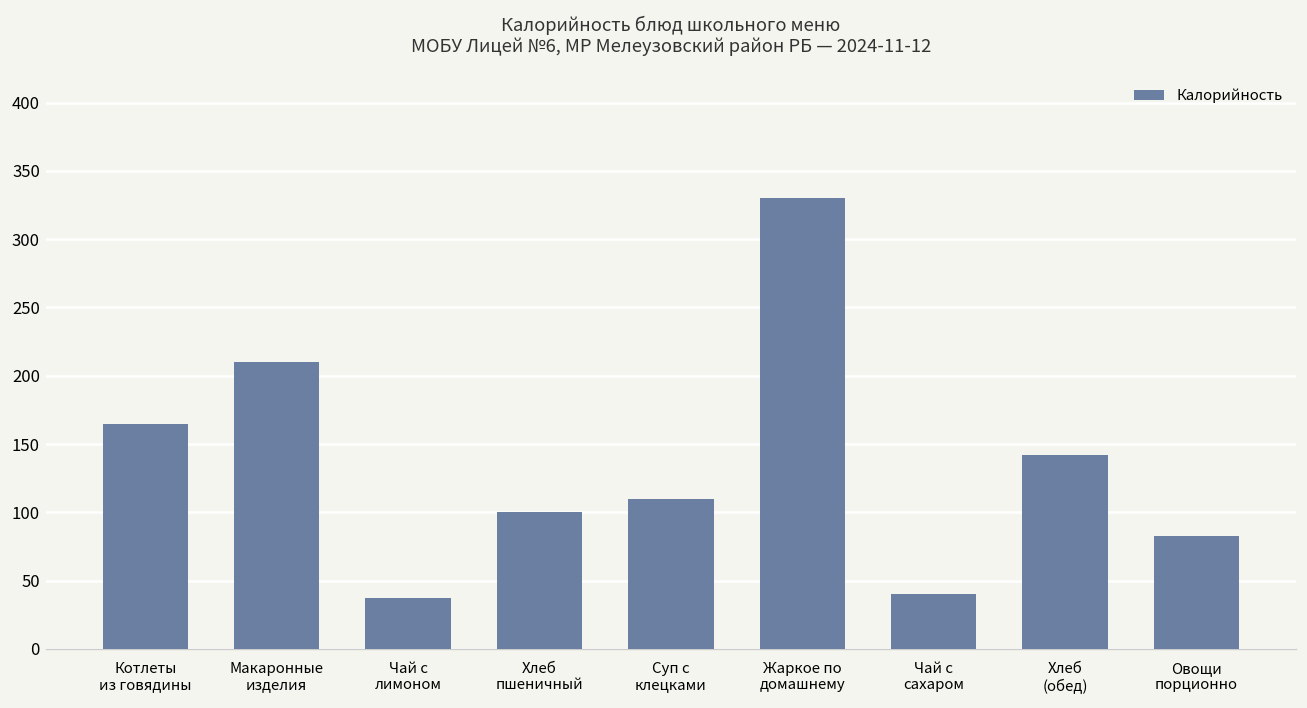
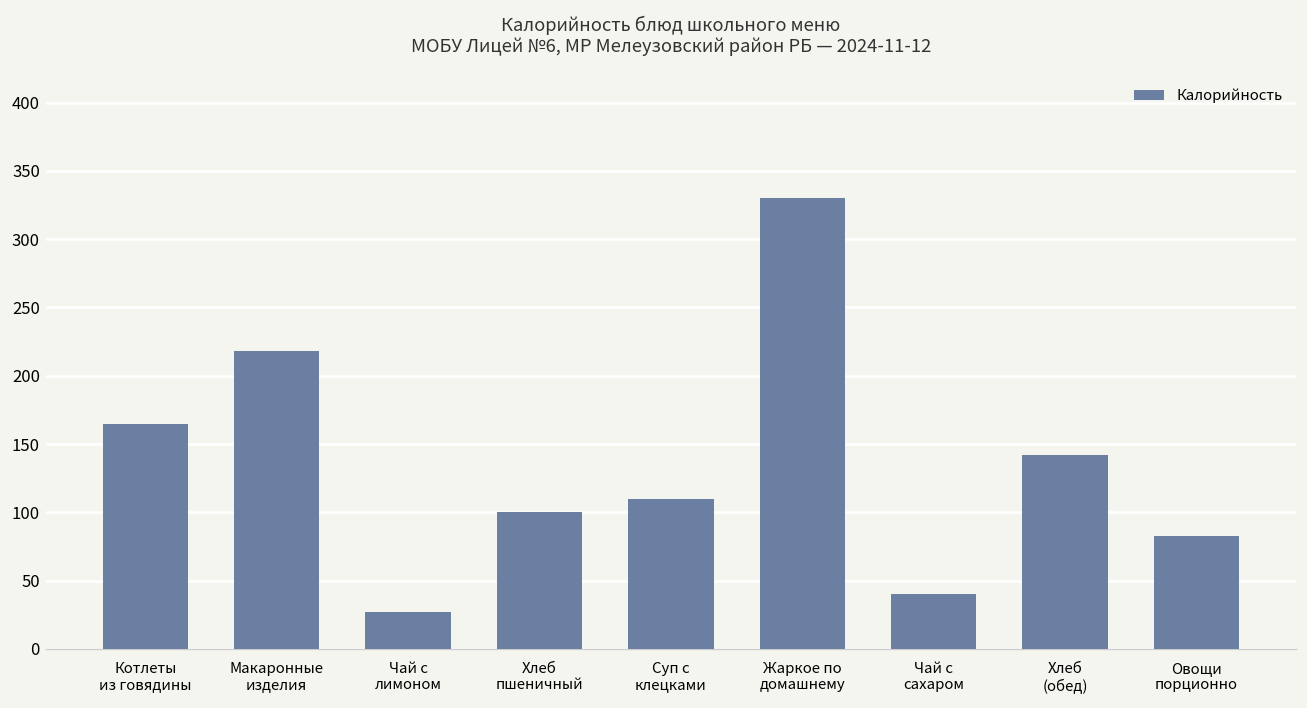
  {
    "Котлеты из говядины": 164,
-   "Макаронные изделия": 210,
-   "Чай с лимоном": 37,
+   "Макаронные изделия": 218,
+   "Чай с лимоном": 27,
    "Хлеб пшеничный": 100,
    "Суп с клецками": 110,
    "Жаркое по домашнему": 330,
    "Чай с сахаром": 40,
    "Хлеб (обед)": 142,
    "Овощи порционно": 83
  }
